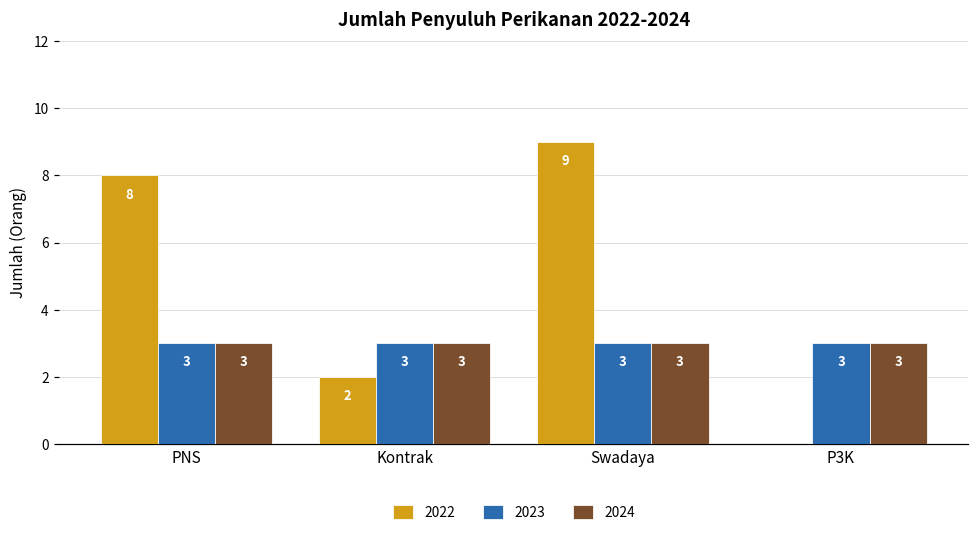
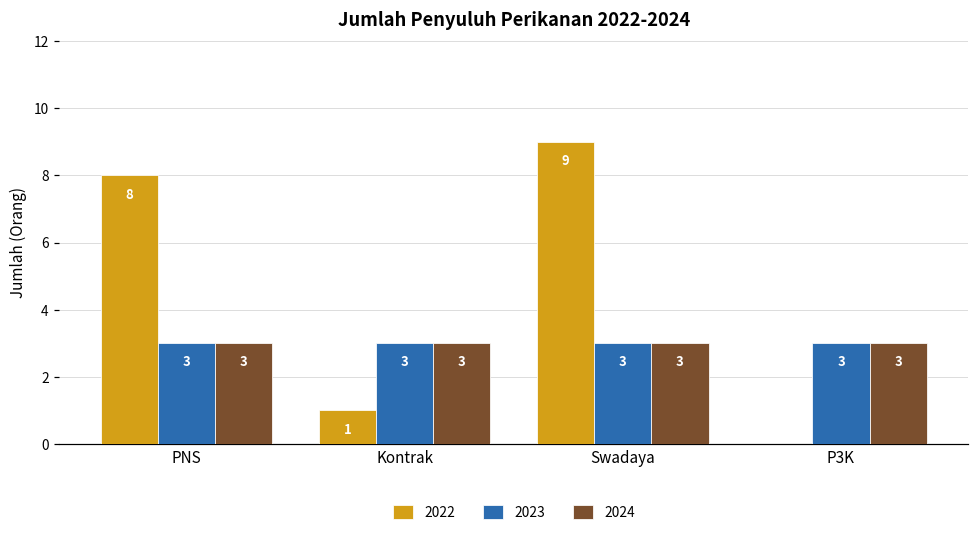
  {
    "2022": {
      "PNS": 8,
-     "Kontrak": 2,
+     "Kontrak": 1,
      "Swadaya": 9
    },
    "2023": {
      "PNS": 3,
      "Kontrak": 3,
      "Swadaya": 3,
      "P3K": 3
    },
    "2024": {
      "PNS": 3,
      "Kontrak": 3,
      "Swadaya": 3,
      "P3K": 3
    }
  }
